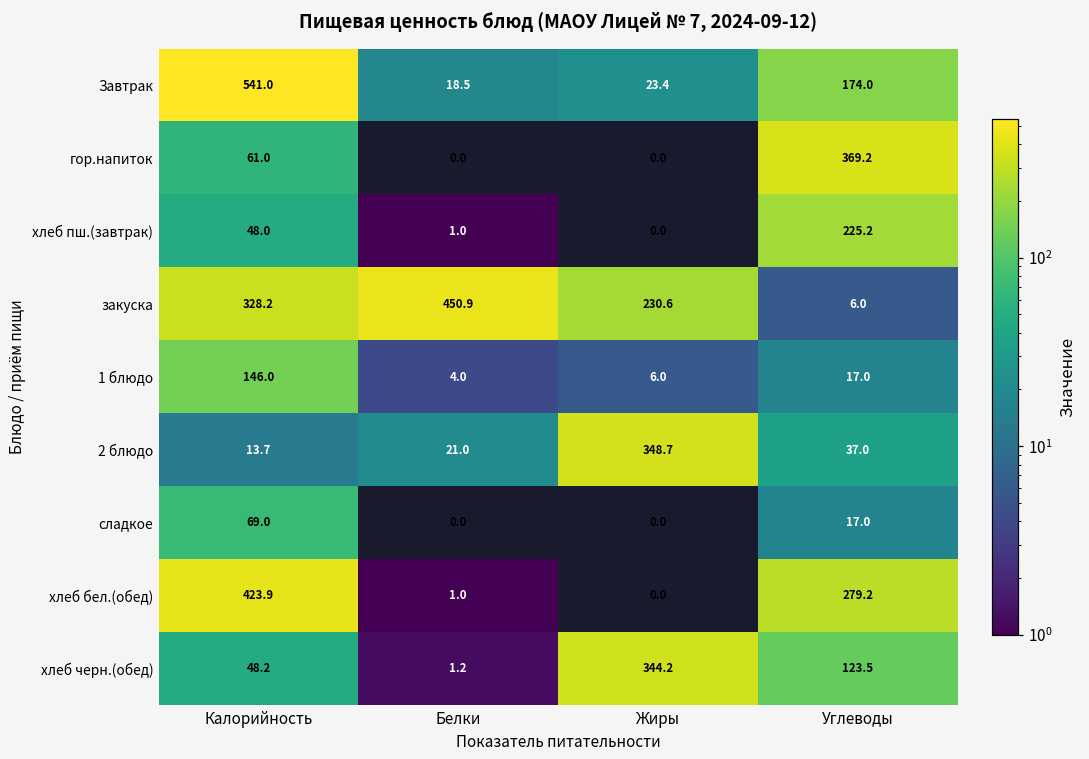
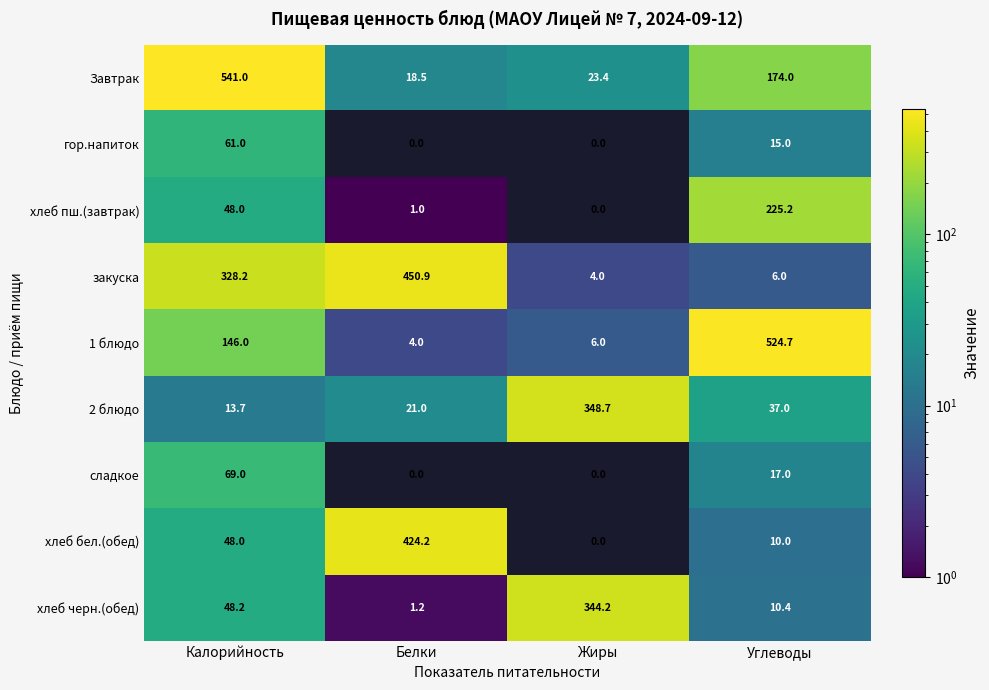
  {
    "Завтрак": {
      "Калорийность": 541.0,
      "Белки": 18.5,
      "Жиры": 23.4,
      "Углеводы": 174.0
    },
    "гор.напиток": {
      "Калорийность": 61.0,
-     "Углеводы": 369.2
+     "Углеводы": 15.0
    },
    "хлеб пш.(завтрак)": {
      "Калорийность": 48.0,
      "Белки": 1.0,
      "Углеводы": 225.2
    },
    "закуска": {
      "Калорийность": 328.2,
      "Белки": 450.9,
-     "Жиры": 230.6,
+     "Жиры": 4.0,
      "Углеводы": 6.0
    },
    "1 блюдо": {
      "Калорийность": 146.0,
      "Белки": 4.0,
      "Жиры": 6.0,
-     "Углеводы": 17.0
+     "Углеводы": 524.7
    },
    "2 блюдо": {
      "Калорийность": 13.7,
      "Белки": 21.0,
      "Жиры": 348.7,
      "Углеводы": 37.0
    },
    "сладкое": {
      "Калорийность": 69.0,
      "Углеводы": 17.0
    },
    "хлеб бел.(обед)": {
-     "Калорийность": 423.9,
-     "Белки": 1.0,
-     "Углеводы": 279.2
+     "Калорийность": 48.0,
+     "Белки": 424.2,
+     "Углеводы": 10.0
    },
    "хлеб черн.(обед)": {
      "Калорийность": 48.2,
      "Белки": 1.2,
      "Жиры": 344.2,
-     "Углеводы": 123.5
+     "Углеводы": 10.4
    }
  }
